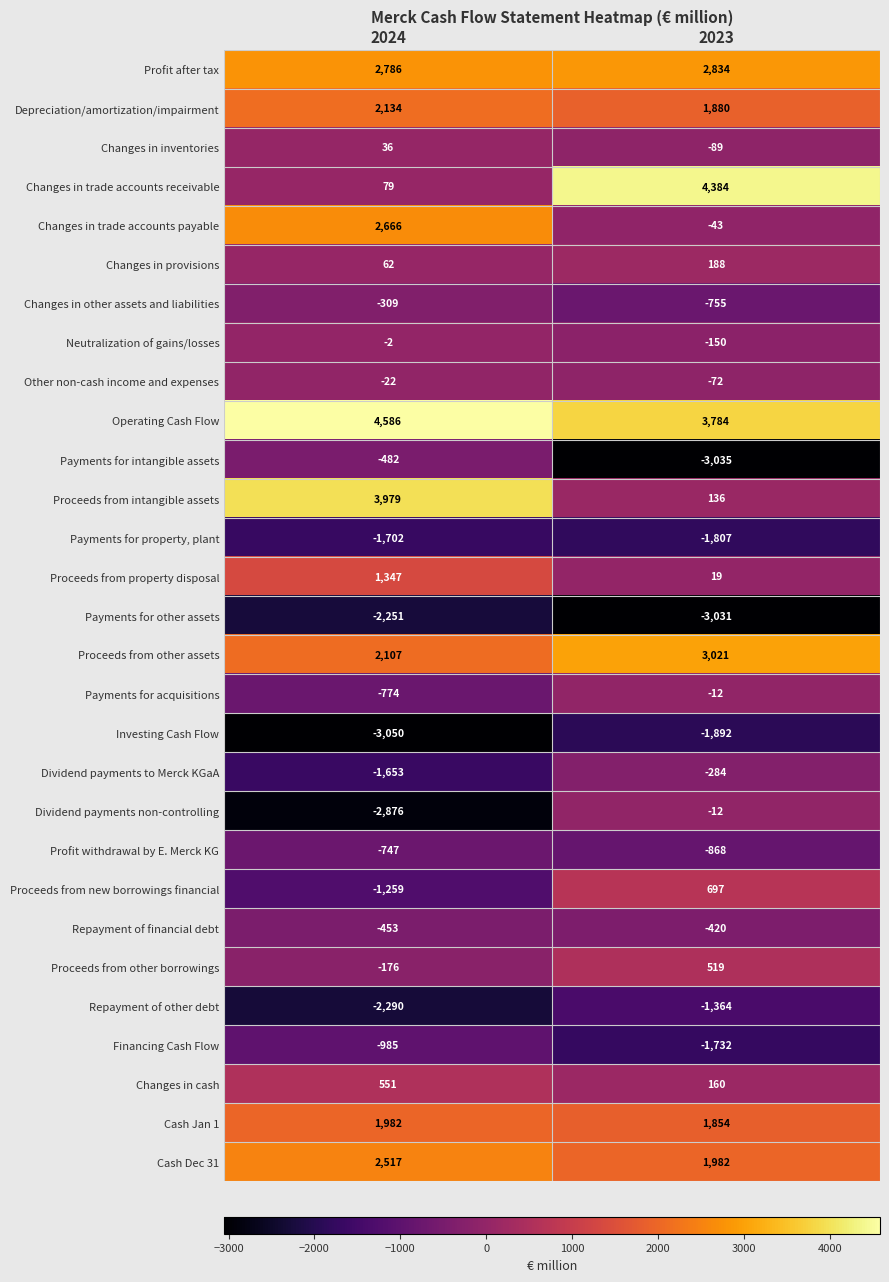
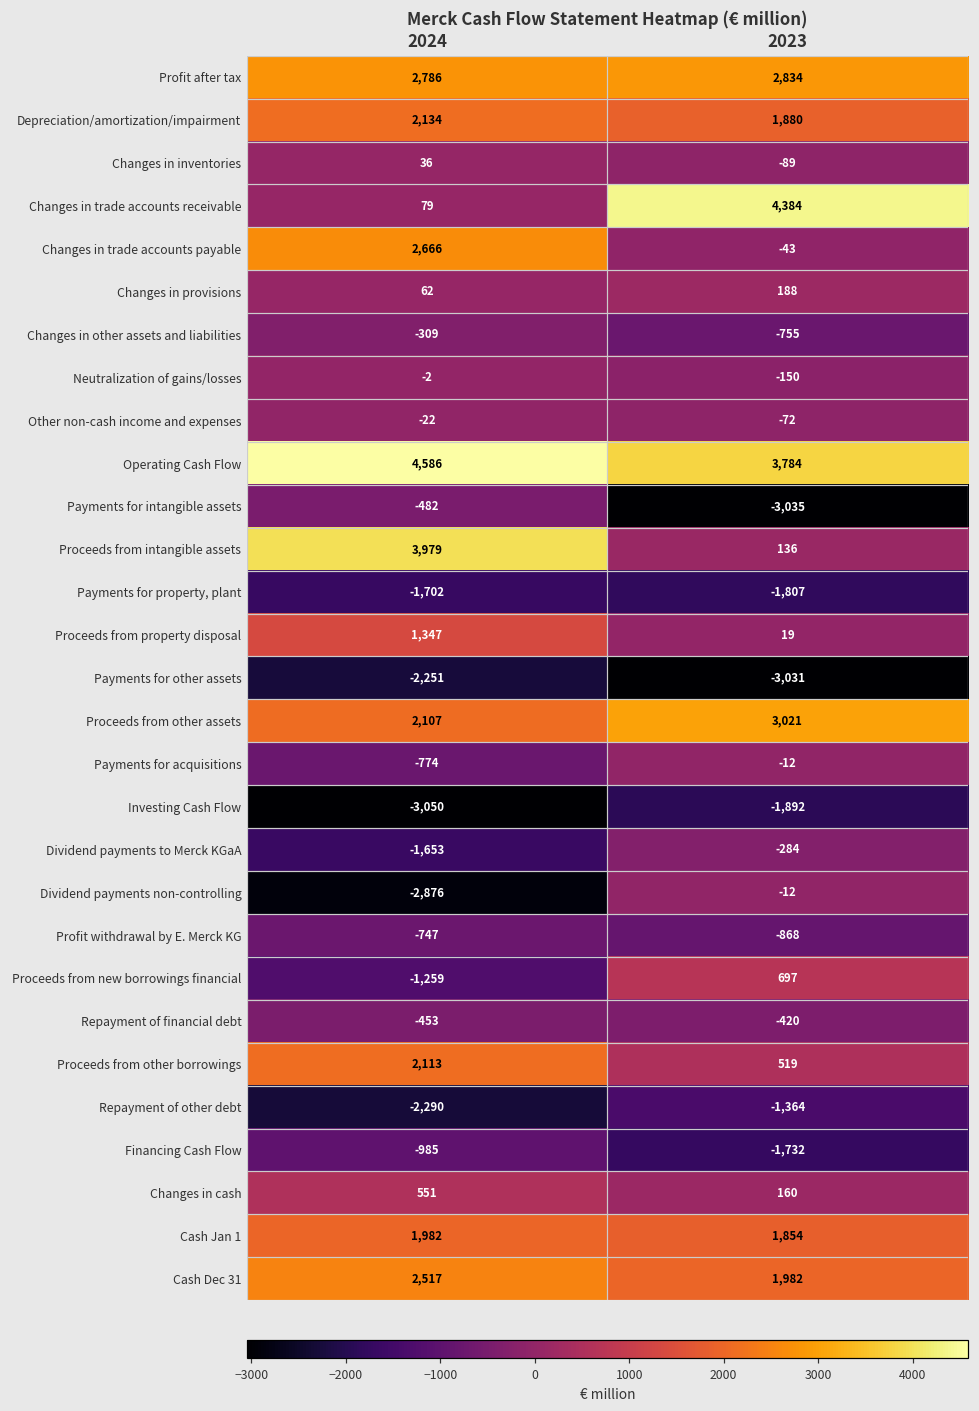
  {
    "Profit after tax": {
      "2024": "2,786",
      "2023": "2,834"
    },
    "Depreciation/amortization/impairment": {
      "2024": "2,134",
      "2023": "1,880"
    },
    "Changes in inventories": {
      "2024": "36",
      "2023": "-89"
    },
    "Changes in trade accounts receivable": {
      "2024": "79",
      "2023": "4,384"
    },
    "Changes in trade accounts payable": {
      "2024": "2,666",
      "2023": "-43"
    },
    "Changes in provisions": {
      "2024": "62",
      "2023": "188"
    },
    "Changes in other assets and liabilities": {
      "2024": "-309",
      "2023": "-755"
    },
    "Neutralization of gains/losses": {
      "2024": "-2",
      "2023": "-150"
    },
    "Other non-cash income and expenses": {
      "2024": "-22",
      "2023": "-72"
    },
    "Operating Cash Flow": {
      "2024": "4,586",
      "2023": "3,784"
    },
    "Payments for intangible assets": {
      "2024": "-482",
      "2023": "-3,035"
    },
    "Proceeds from intangible assets": {
      "2024": "3,979",
      "2023": "136"
    },
    "Payments for property, plant": {
      "2024": "-1,702",
      "2023": "-1,807"
    },
    "Proceeds from property disposal": {
      "2024": "1,347",
      "2023": "19"
    },
    "Payments for other assets": {
      "2024": "-2,251",
      "2023": "-3,031"
    },
    "Proceeds from other assets": {
      "2024": "2,107",
      "2023": "3,021"
    },
    "Payments for acquisitions": {
      "2024": "-774",
      "2023": "-12"
    },
    "Investing Cash Flow": {
      "2024": "-3,050",
      "2023": "-1,892"
    },
    "Dividend payments to Merck KGaA": {
      "2024": "-1,653",
      "2023": "-284"
    },
    "Dividend payments non-controlling": {
      "2024": "-2,876",
      "2023": "-12"
    },
    "Profit withdrawal by E. Merck KG": {
      "2024": "-747",
      "2023": "-868"
    },
    "Proceeds from new borrowings financial": {
      "2024": "-1,259",
      "2023": "697"
    },
    "Repayment of financial debt": {
      "2024": "-453",
      "2023": "-420"
    },
    "Proceeds from other borrowings": {
-     "2024": "-176",
+     "2024": "2,113",
      "2023": "519"
    },
    "Repayment of other debt": {
      "2024": "-2,290",
      "2023": "-1,364"
    },
    "Financing Cash Flow": {
      "2024": "-985",
      "2023": "-1,732"
    },
    "Changes in cash": {
      "2024": "551",
      "2023": "160"
    },
    "Cash Jan 1": {
      "2024": "1,982",
      "2023": "1,854"
    },
    "Cash Dec 31": {
      "2024": "2,517",
      "2023": "1,982"
    }
  }
